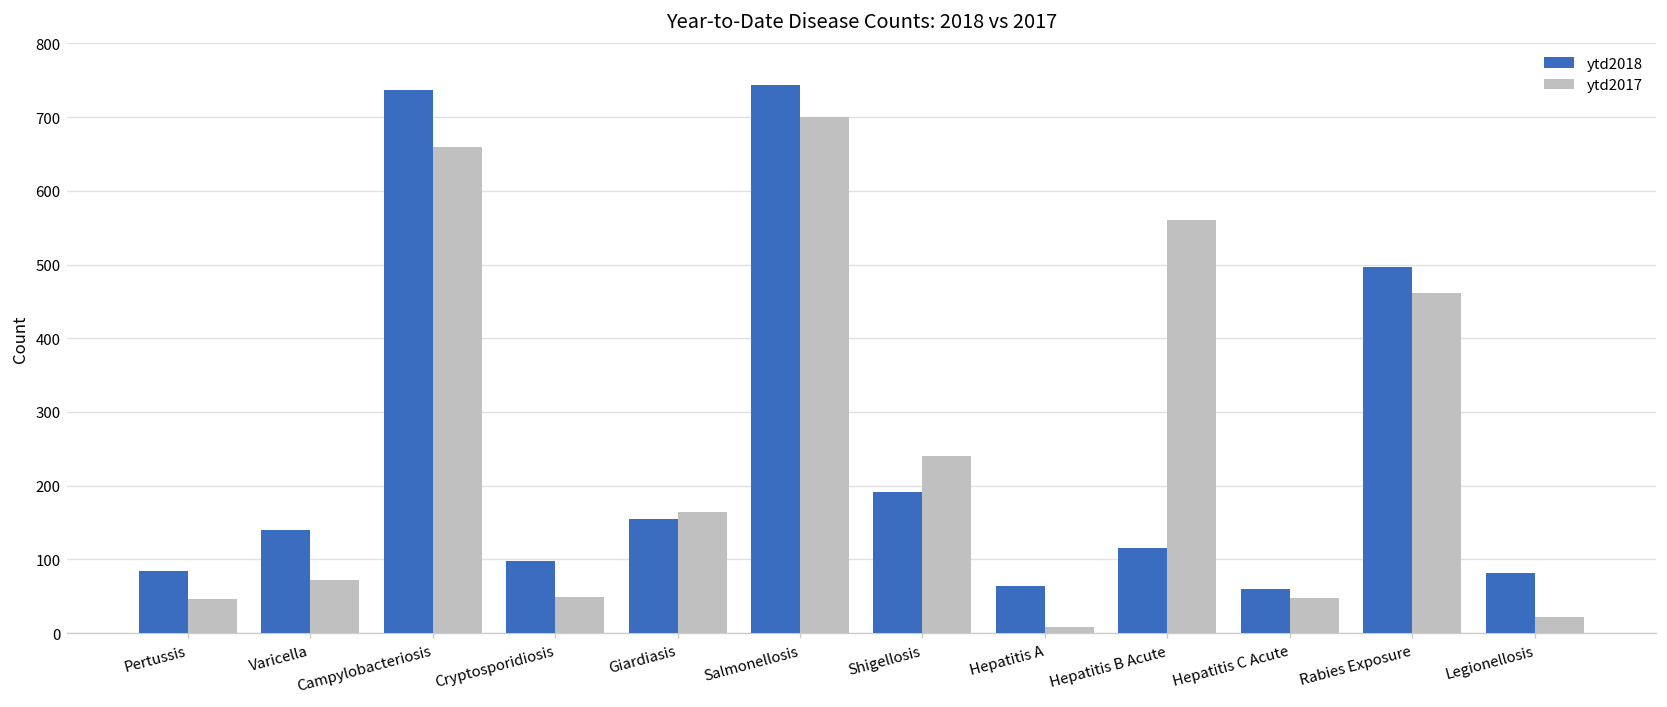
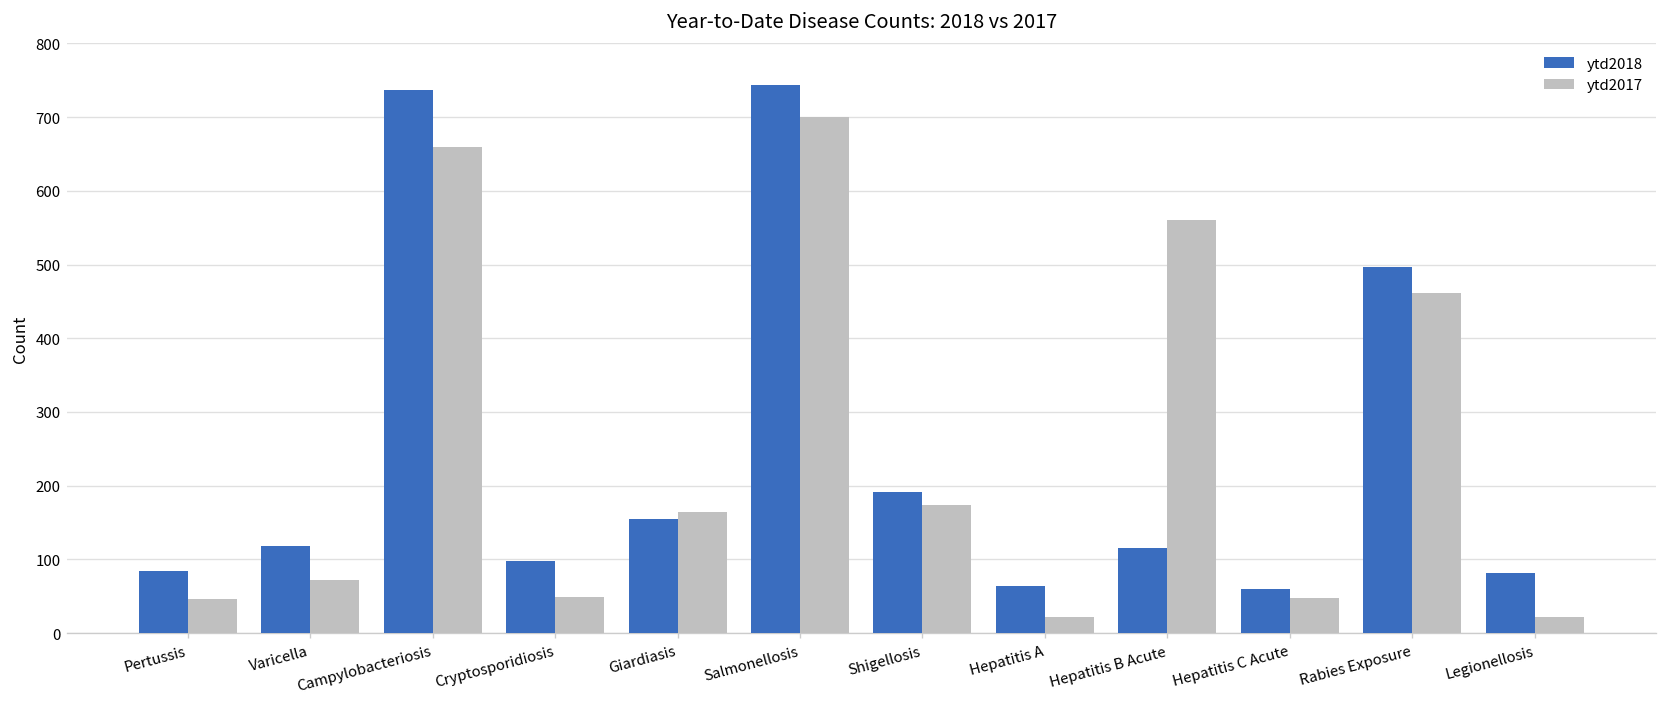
  {
    "ytd2018": {
      "Pertussis": 90,
-     "Varicella": 140,
+     "Varicella": 120,
      "Campylobacteriosis": 740,
      "Cryptosporidiosis": 100,
      "Giardiasis": 160,
      "Salmonellosis": 740,
      "Shigellosis": 190,
      "Hepatitis A": 60,
      "Hepatitis B Acute": 120,
      "Hepatitis C Acute": 60,
      "Rabies Exposure": 500,
      "Legionellosis": 80
    },
    "ytd2017": {
      "Pertussis": 50,
      "Varicella": 70,
      "Campylobacteriosis": 660,
      "Cryptosporidiosis": 50,
      "Giardiasis": 170,
      "Salmonellosis": 700,
-     "Shigellosis": 240,
-     "Hepatitis A": 10,
+     "Shigellosis": 170,
+     "Hepatitis A": 20,
      "Hepatitis B Acute": 560,
      "Hepatitis C Acute": 50,
      "Rabies Exposure": 460,
      "Legionellosis": 20
    }
  }
